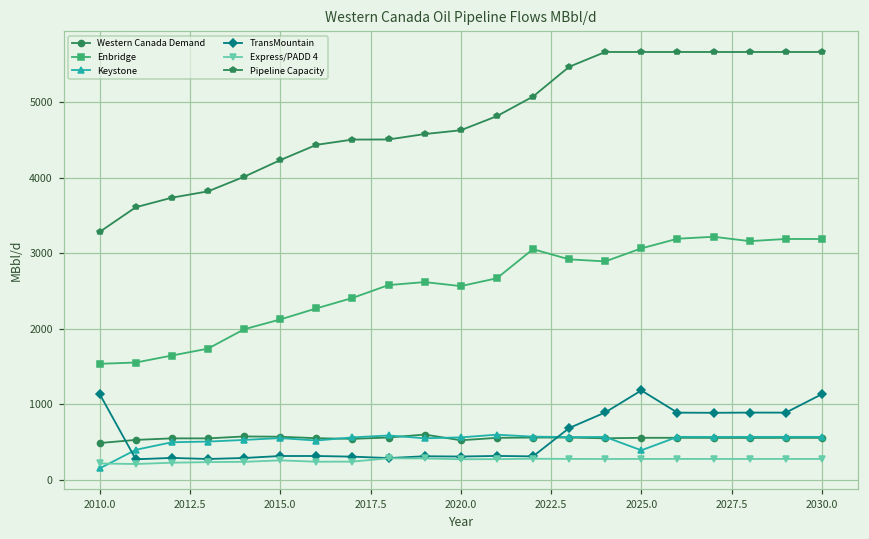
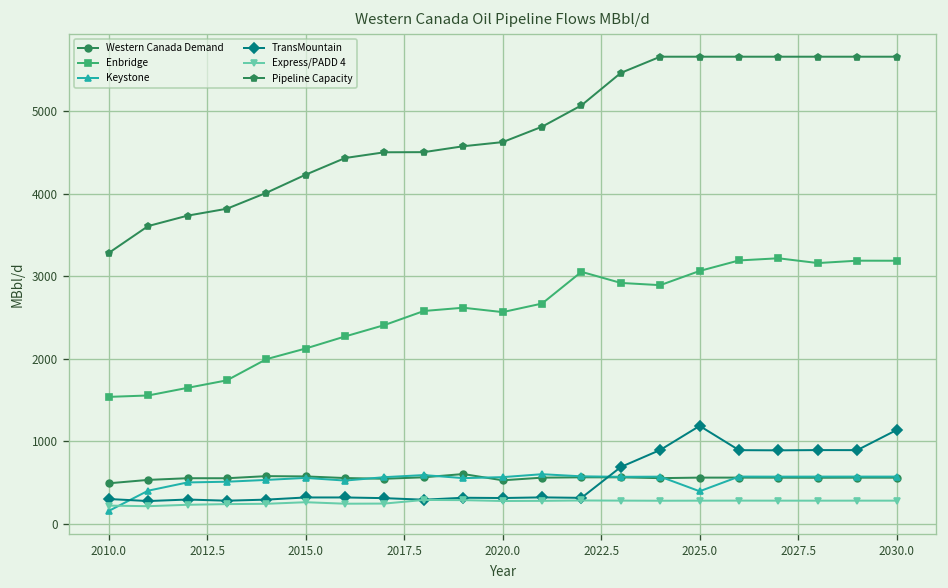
  {
    "Keystone": {
      "2010.0": 200,
      "2020.0": 600,
      "2025.0": 400
    },
    "TransMountain": {
-     "2010.0": 1100,
+     "2010.0": 300,
      "2015.0": 300,
      "2025.0": 1200,
      "2030.0": 1100
    },
    "Express/PADD 4": {
      "2010.0": 200,
      "2015.0": 300,
      "2025.0": 300,
      "2030.0": 300
    }
  }
